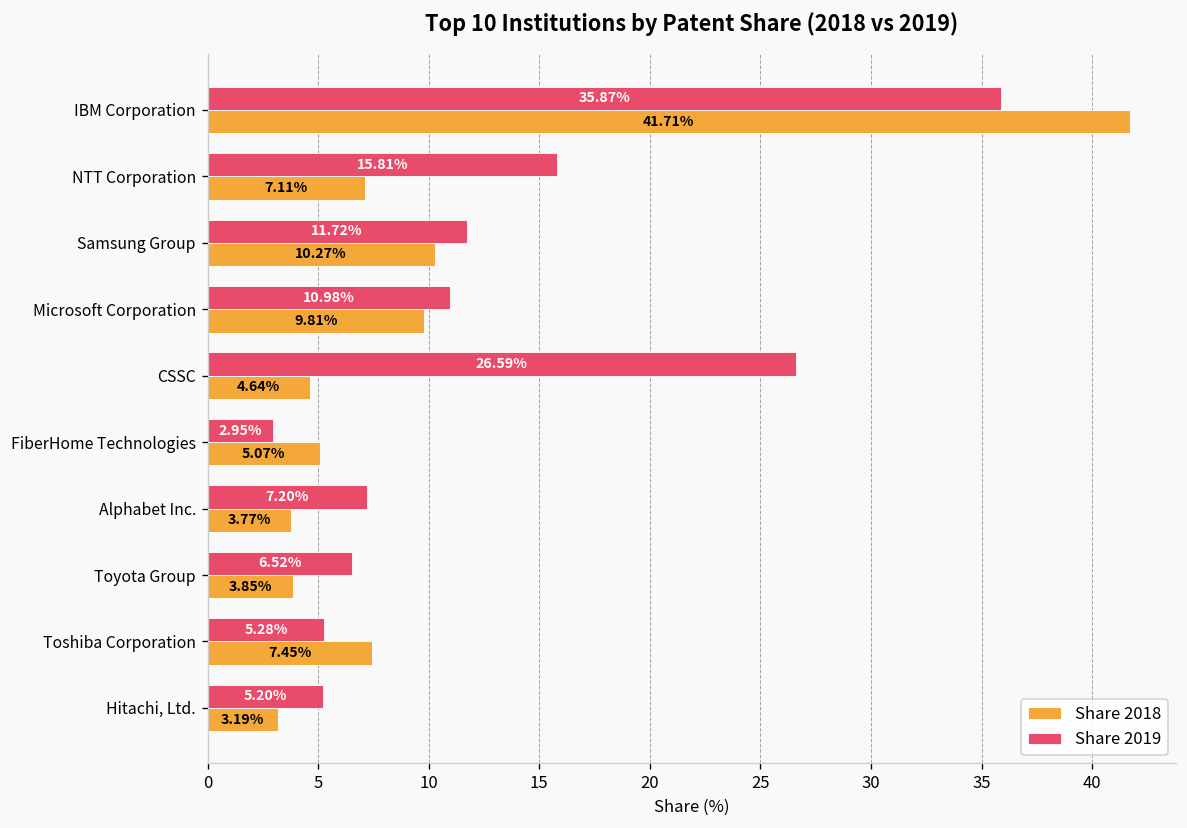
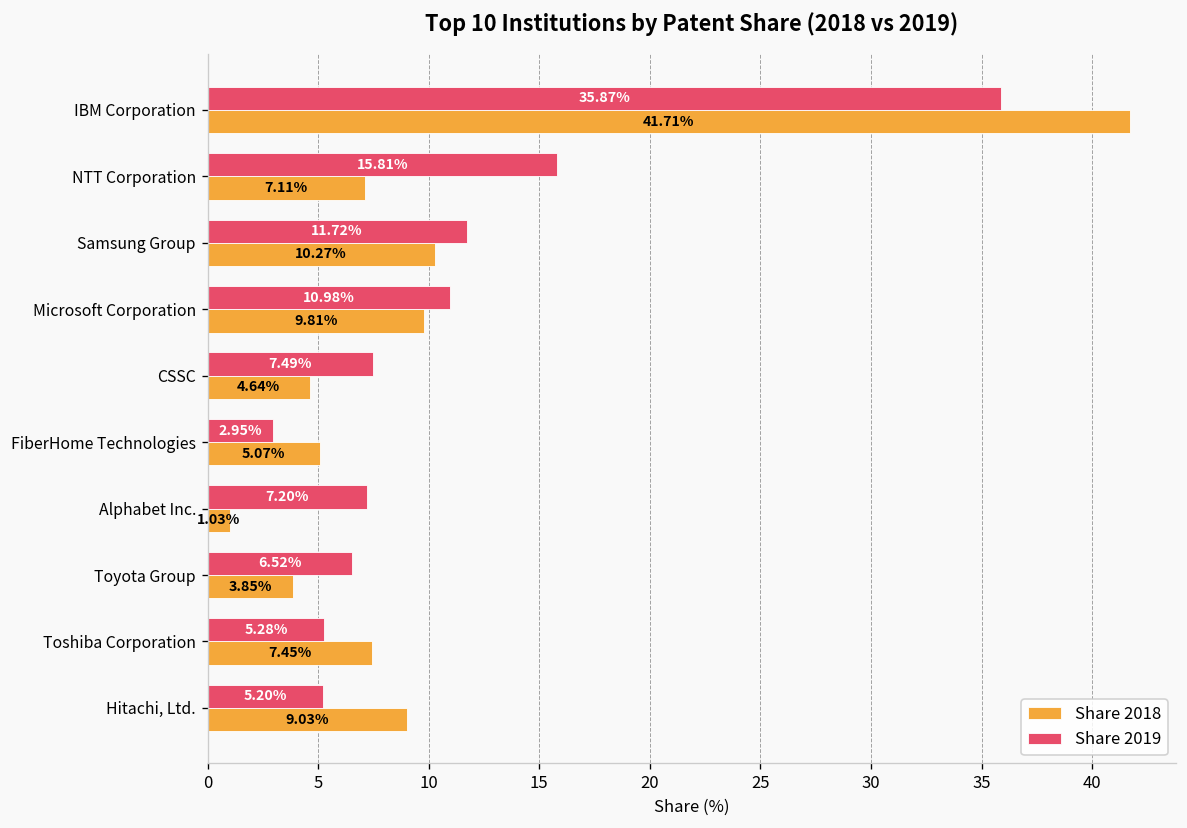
  {
    "Share 2018": {
      "IBM Corporation": "41.71%",
      "NTT Corporation": "7.11%",
      "Samsung Group": "10.27%",
      "Microsoft Corporation": "9.81%",
      "CSSC": "4.64%",
      "FiberHome Technologies": "5.07%",
-     "Alphabet Inc.": "3.77%",
+     "Alphabet Inc.": "1.03%",
      "Toyota Group": "3.85%",
      "Toshiba Corporation": "7.45%",
-     "Hitachi, Ltd.": "3.19%"
+     "Hitachi, Ltd.": "9.03%"
    },
    "Share 2019": {
      "IBM Corporation": "35.87%",
      "NTT Corporation": "15.81%",
      "Samsung Group": "11.72%",
      "Microsoft Corporation": "10.98%",
-     "CSSC": "26.59%",
+     "CSSC": "7.49%",
      "FiberHome Technologies": "2.95%",
      "Alphabet Inc.": "7.20%",
      "Toyota Group": "6.52%",
      "Toshiba Corporation": "5.28%",
      "Hitachi, Ltd.": "5.20%"
    }
  }
